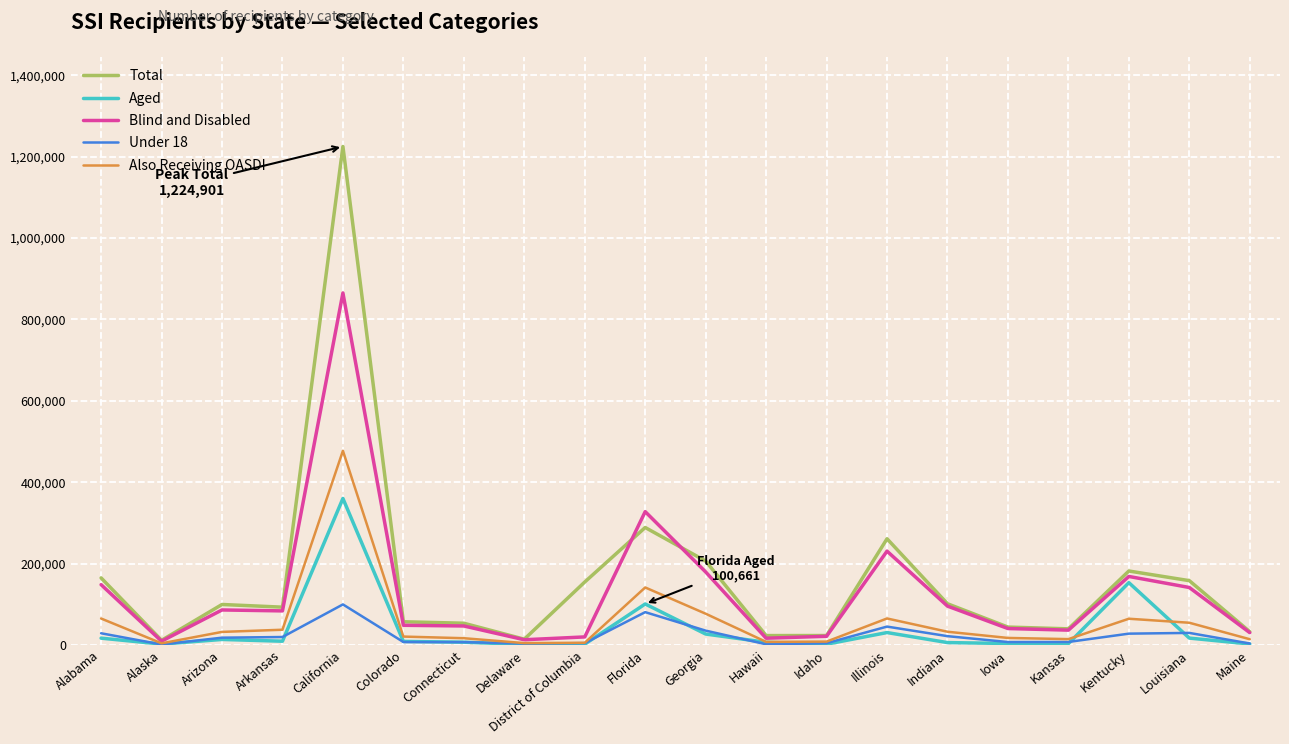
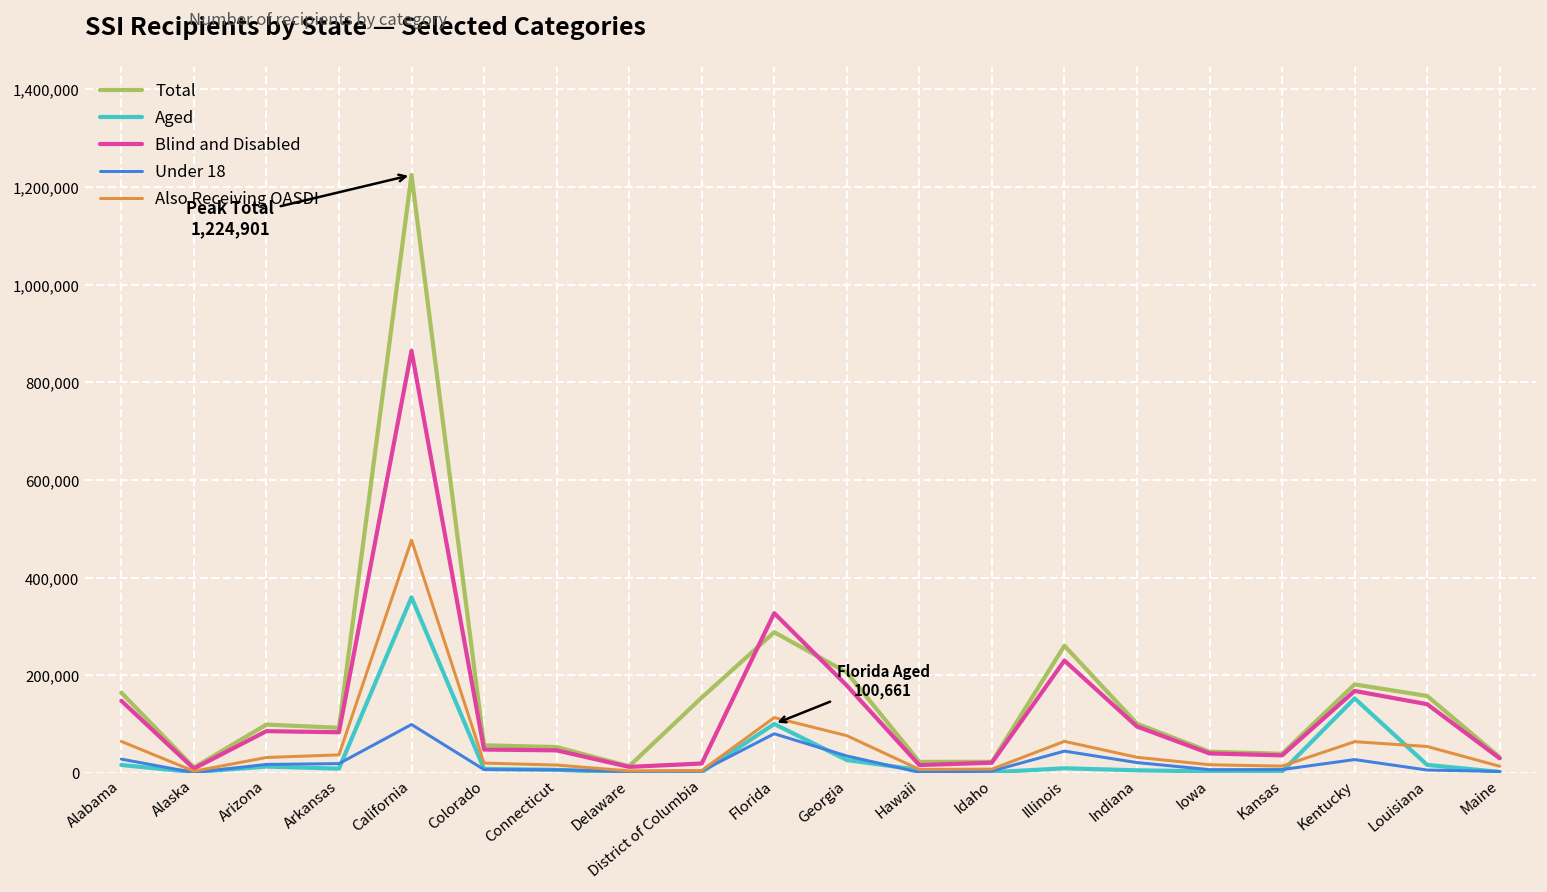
  {
    "Total": {
      "California": "1,224,901"
    },
    "Aged": {
      "Alabama": "20,000",
      "Arkansas": "10,000",
      "California": "360,000",
      "Florida": "100,000",
      "Georgia": "30,000",
-     "Illinois": "30,000",
+     "Illinois": "10,000",
      "Indiana": "10,000",
      "Kentucky": "150,000",
      "Louisiana": "20,000"
    },
    "Blind and Disabled": {
      "Alabama": "150,000",
      "Arizona": "90,000",
      "Arkansas": "80,000",
      "California": "860,000",
      "Colorado": "50,000",
      "Connecticut": "50,000",
      "District of Columbia": "20,000",
      "Florida": "330,000",
      "Hawaii": "20,000",
      "Illinois": "230,000",
      "Kentucky": "170,000",
      "Louisiana": "140,000"
    },
    "Under 18": {
      "Alabama": "30,000",
      "Arkansas": "20,000",
      "California": "100,000",
      "Florida": "80,000",
      "Georgia": "40,000",
      "Illinois": "50,000",
      "Indiana": "20,000",
      "Kentucky": "30,000",
-     "Louisiana": "30,000"
+     "Louisiana": "10,000"
    },
    "Also Receiving OASDI": {
      "Alabama": "60,000",
      "Arizona": "30,000",
      "Arkansas": "40,000",
      "California": "480,000",
      "Colorado": "20,000",
      "Connecticut": "20,000",
-     "Florida": "140,000",
+     "Florida": "110,000",
      "Georgia": "80,000",
      "Illinois": "70,000",
      "Indiana": "30,000",
      "Iowa": "20,000",
      "Kansas": "10,000",
      "Kentucky": "60,000",
      "Louisiana": "50,000",
      "Maine": "10,000"
    }
  }
